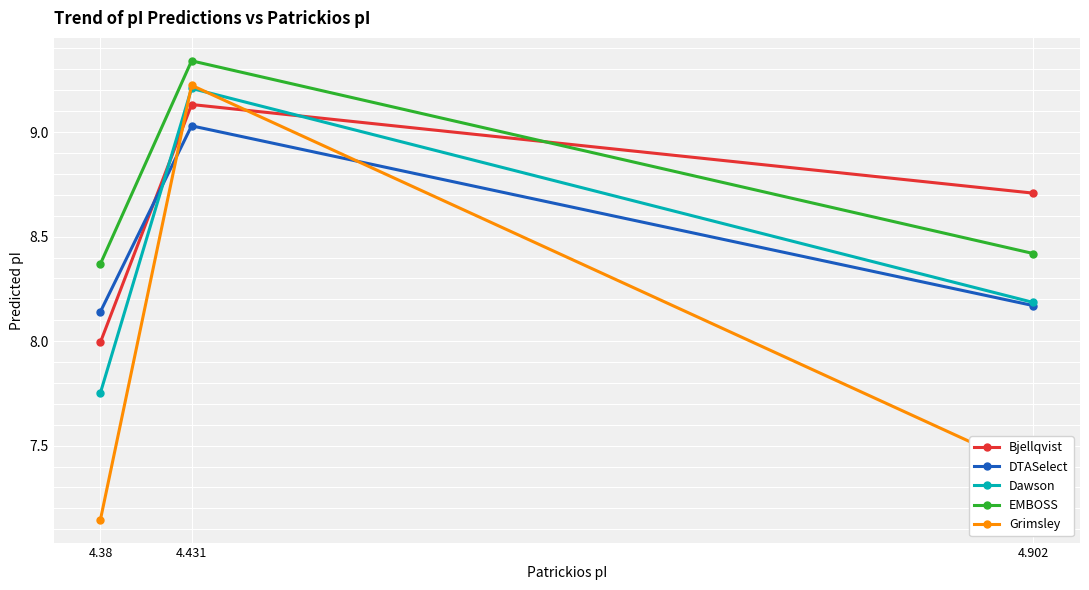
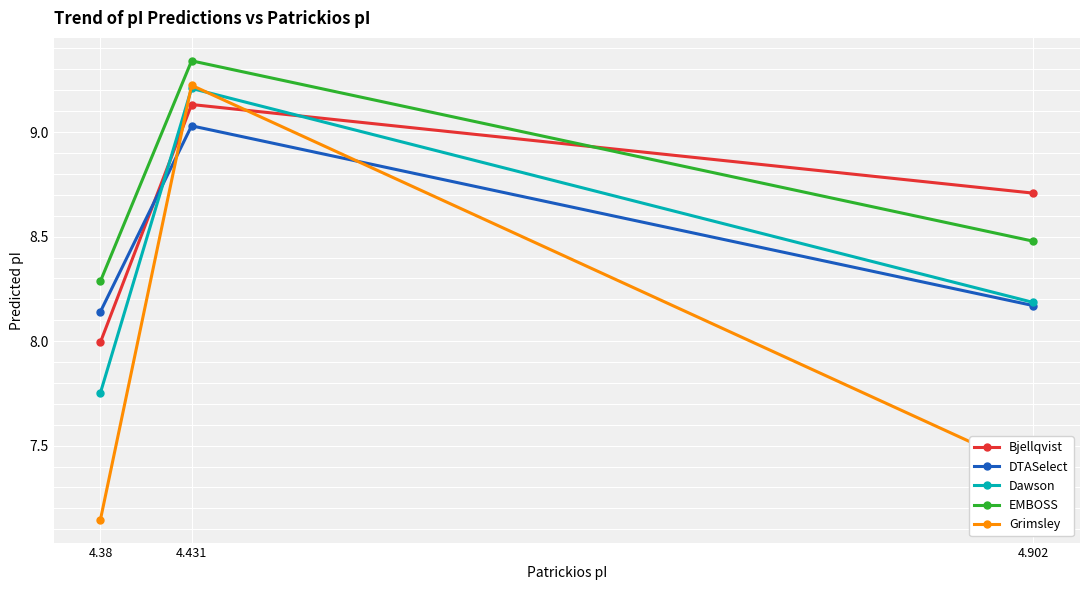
  {
    "Bjellqvist": {
      "4.38": 8.00,
      "4.431": 9.13,
      "4.902": 8.71
    },
    "DTASelect": {
      "4.38": 8.14,
      "4.431": 9.03,
      "4.902": 8.17
    },
    "Dawson": {
      "4.38": 7.75,
      "4.431": 9.21,
      "4.902": 8.19
    },
    "EMBOSS": {
-     "4.38": 8.37,
+     "4.38": 8.29,
      "4.431": 9.34,
-     "4.902": 8.42
+     "4.902": 8.48
    },
    "Grimsley": {
      "4.38": 7.15,
      "4.431": 9.22
    }
  }
